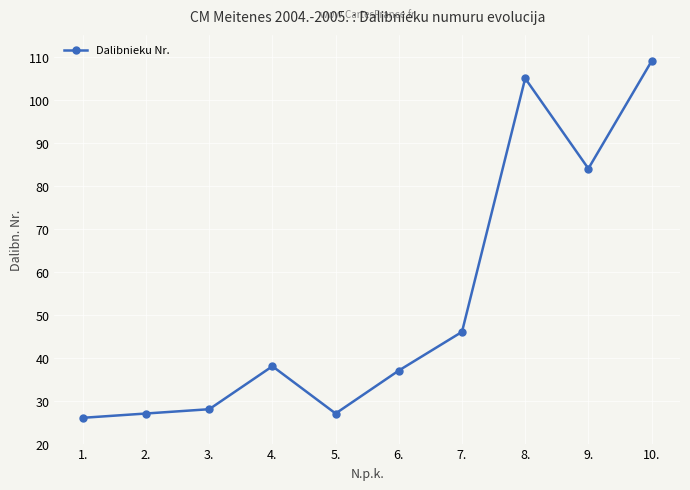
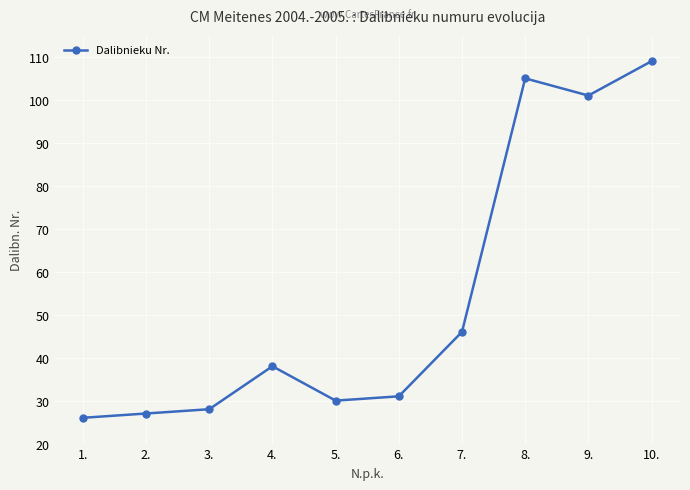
  {
    "1.": 26,
    "2.": 27,
    "3.": 28,
    "4.": 38,
-   "5.": 27,
-   "6.": 37,
+   "5.": 30,
+   "6.": 31,
    "7.": 46,
    "8.": 105,
-   "9.": 84,
+   "9.": 101,
    "10.": 109
  }
